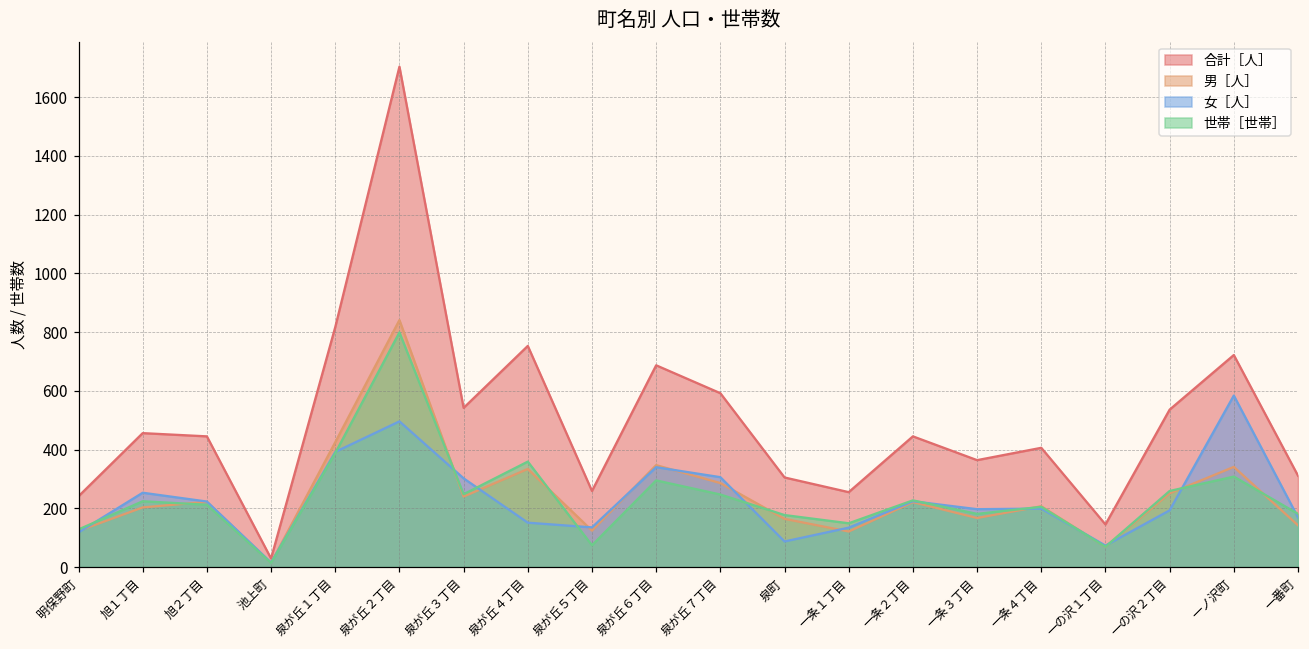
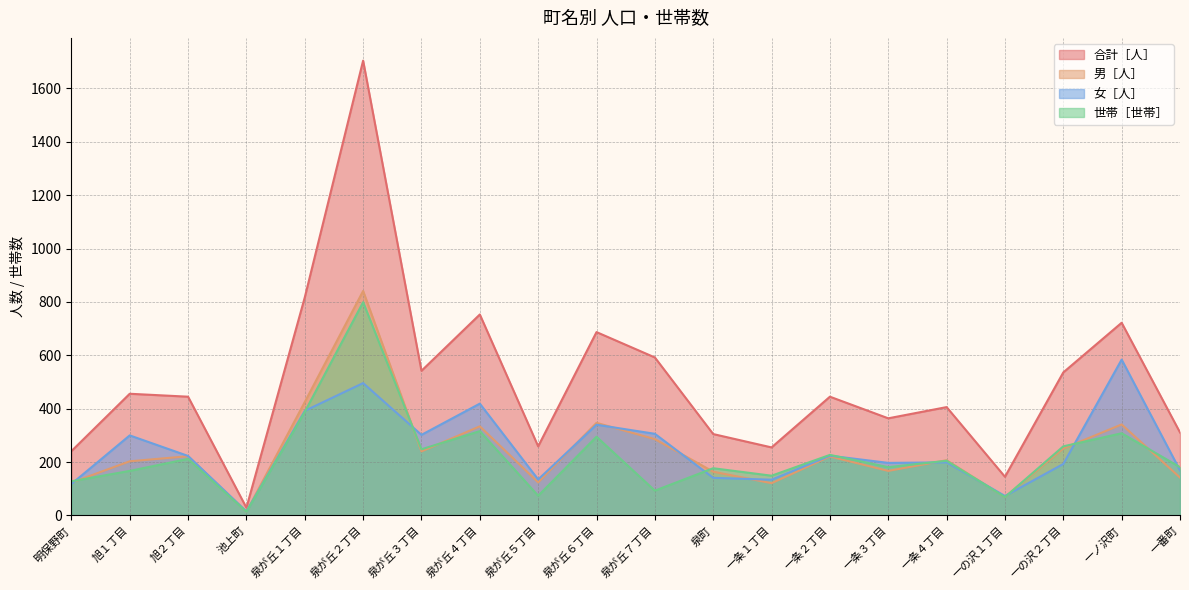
  {
    "女［人］": {
-     "旭１丁目": 250,
+     "旭１丁目": 300,
      "泉が丘２丁目": 500,
      "泉が丘３丁目": 300,
-     "泉が丘４丁目": 150,
+     "泉が丘４丁目": 420,
      "泉が丘５丁目": 140,
      "泉が丘７丁目": 310,
-     "泉町": 90,
+     "泉町": 140,
      "一条１丁目": 130,
      "一条３丁目": 200,
      "一の沢２丁目": 190,
      "一ノ沢町": 580,
      "一番町": 170
    },
    "世帯［世帯］": {
-     "旭１丁目": 220,
+     "旭１丁目": 170,
      "旭２丁目": 210,
      "泉が丘２丁目": 800,
-     "泉が丘４丁目": 360,
+     "泉が丘４丁目": 320,
      "泉が丘５丁目": 70,
      "泉が丘６丁目": 300,
-     "泉が丘７丁目": 250,
+     "泉が丘７丁目": 90,
      "泉町": 180,
      "一条１丁目": 150,
      "一条３丁目": 180,
      "一ノ沢町": 310,
      "一番町": 180
    }
  }
